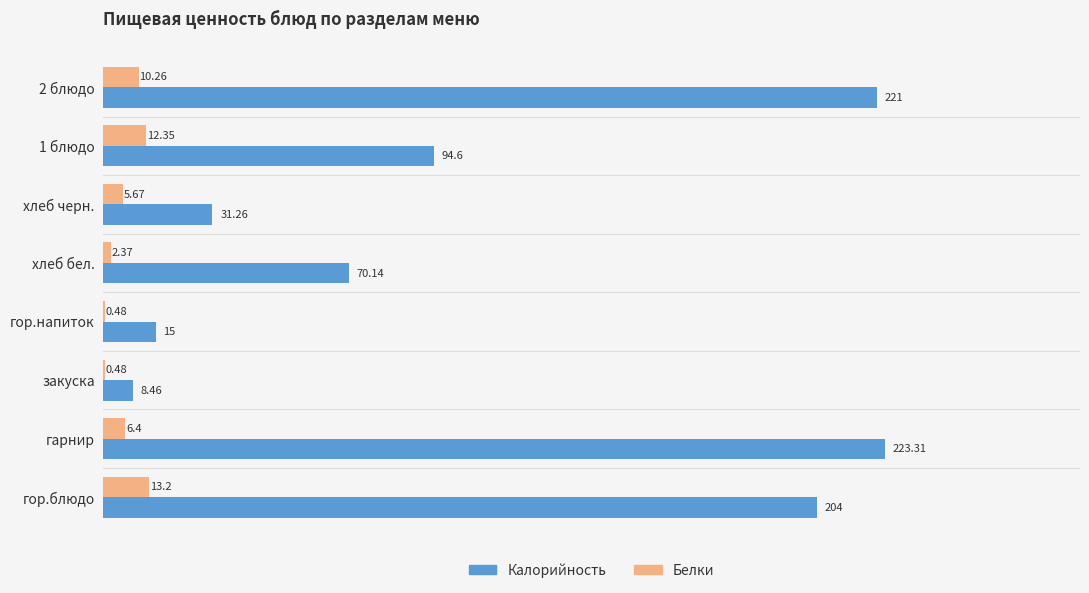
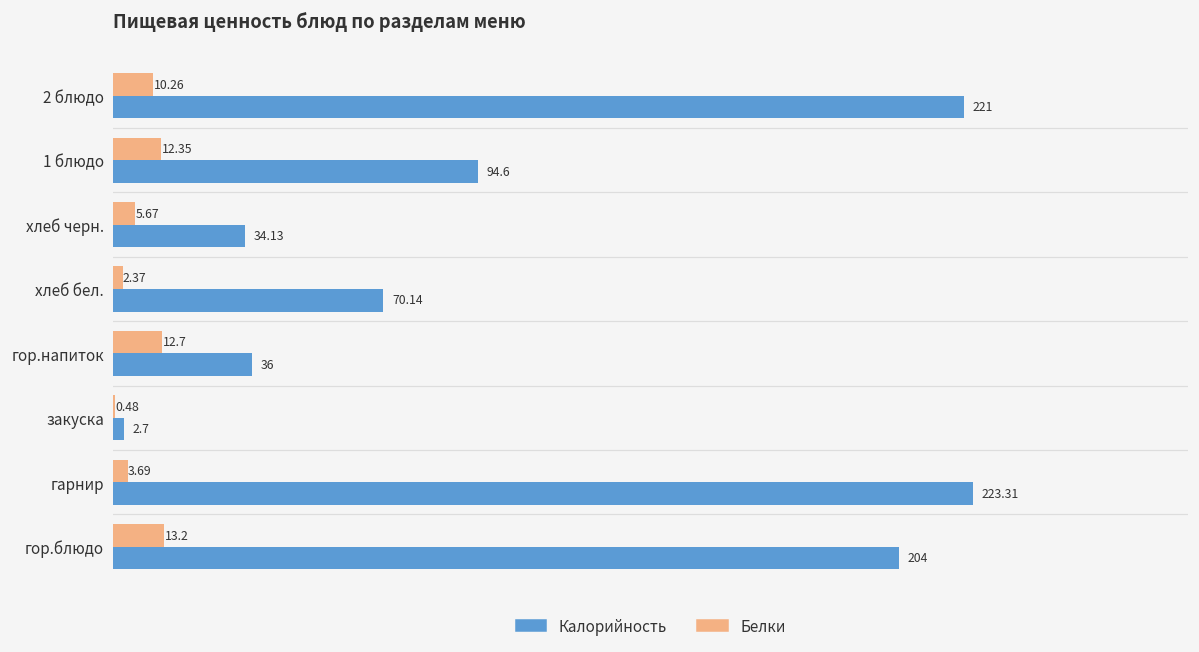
  {
    "Калорийность": {
      "2 блюдо": 221,
      "1 блюдо": 94.6,
-     "хлеб черн.": 31.26,
+     "хлеб черн.": 34.13,
      "хлеб бел.": 70.14,
-     "гор.напиток": 15,
-     "закуска": 8.46,
+     "гор.напиток": 36,
+     "закуска": 2.7,
      "гарнир": 223.31,
      "гор.блюдо": 204
    },
    "Белки": {
      "2 блюдо": 10.26,
      "1 блюдо": 12.35,
      "хлеб черн.": 5.67,
      "хлеб бел.": 2.37,
-     "гор.напиток": 0.48,
+     "гор.напиток": 12.7,
      "закуска": 0.48,
-     "гарнир": 6.4,
+     "гарнир": 3.69,
      "гор.блюдо": 13.2
    }
  }
